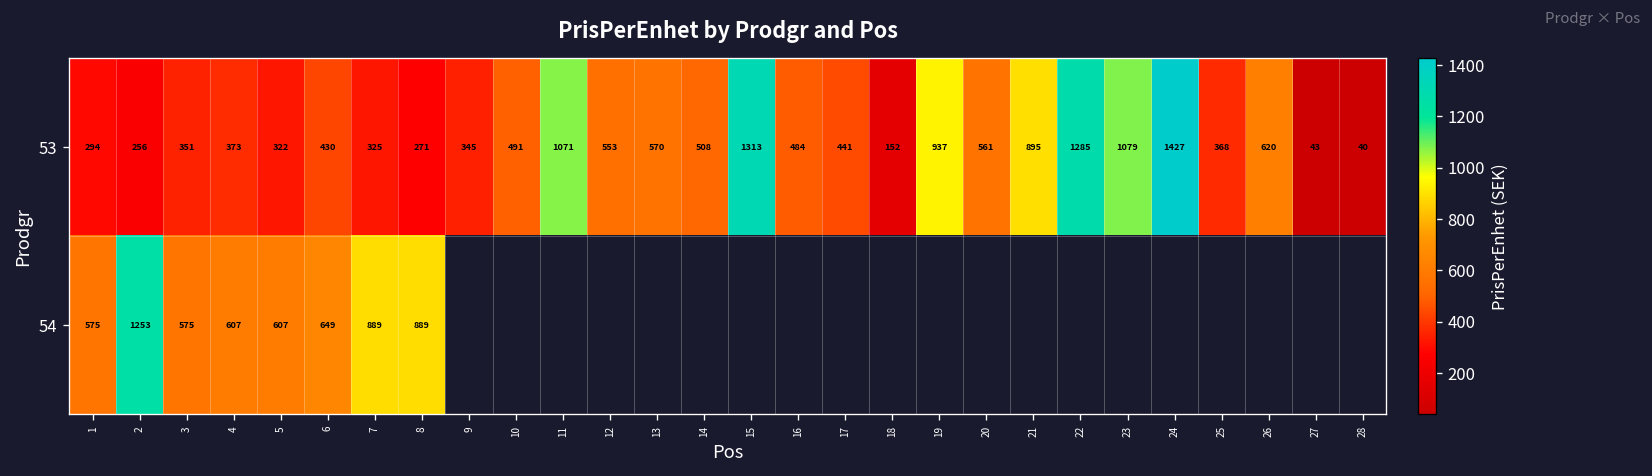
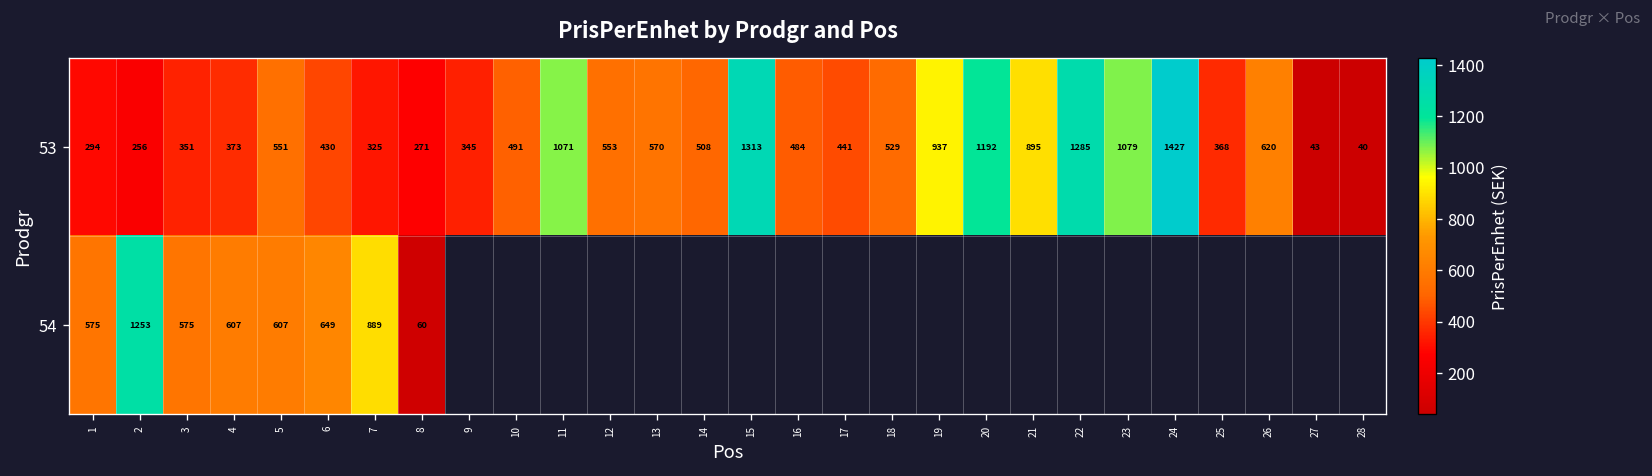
  {
    "53": {
      "1": 294,
      "2": 256,
      "3": 351,
      "4": 373,
-     "5": 322,
+     "5": 551,
      "6": 430,
      "7": 325,
      "8": 271,
      "9": 345,
      "10": 491,
      "11": 1071,
      "12": 553,
      "13": 570,
      "14": 508,
      "15": 1313,
      "16": 484,
      "17": 441,
-     "18": 152,
+     "18": 529,
      "19": 937,
-     "20": 561,
+     "20": 1192,
      "21": 895,
      "22": 1285,
      "23": 1079,
      "24": 1427,
      "25": 368,
      "26": 620,
      "27": 43,
      "28": 40
    },
    "54": {
      "1": 575,
      "2": 1253,
      "3": 575,
      "4": 607,
      "5": 607,
      "6": 649,
      "7": 889,
-     "8": 889
+     "8": 60
    }
  }
